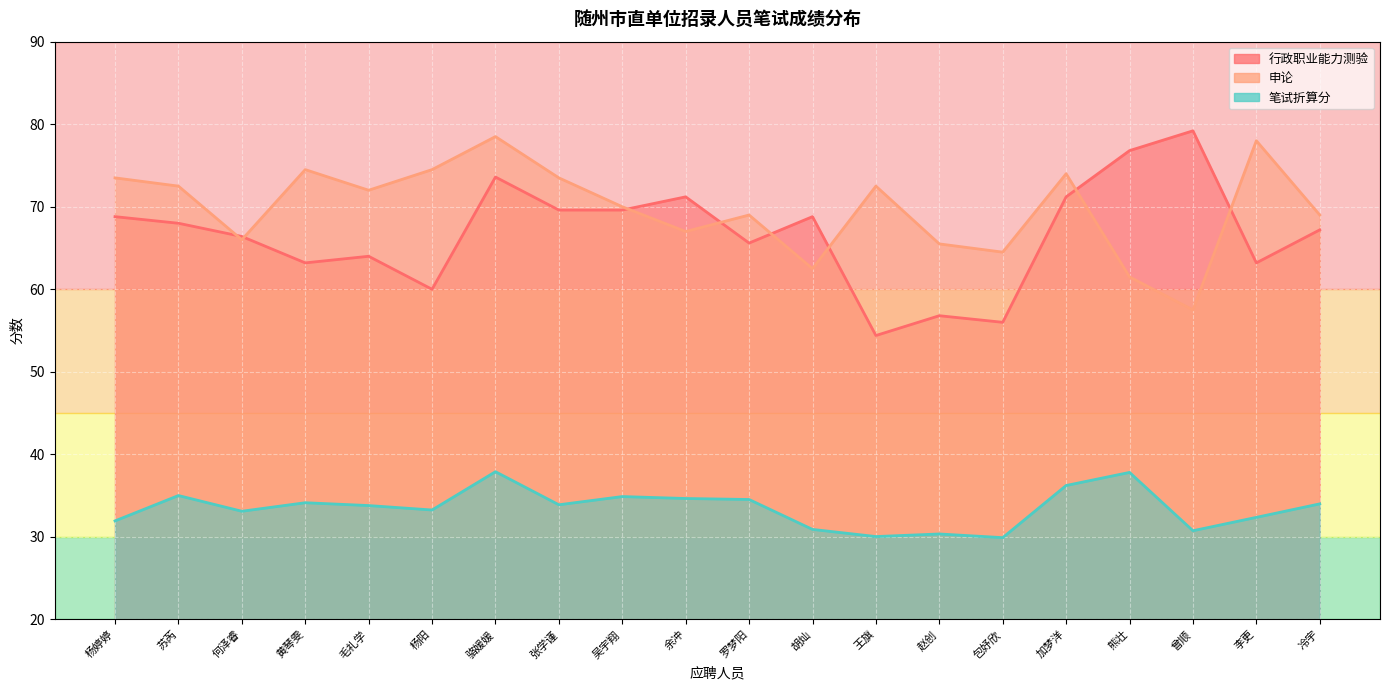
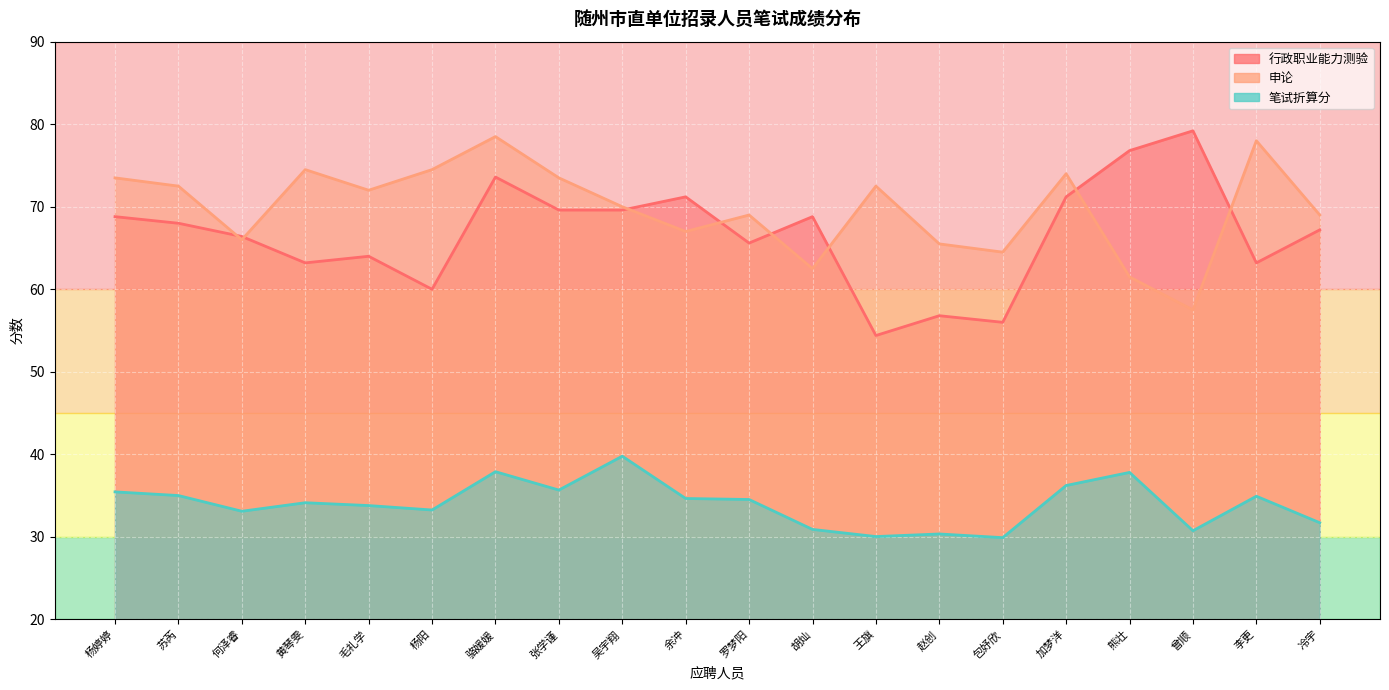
  {
    "笔试折算分": {
-     "杨婷婷": 32,
+     "杨婷婷": 35,
      "苏芮": 35,
      "何泽睿": 33,
      "黄琴雯": 34,
      "毛礼学": 34,
      "杨阳": 33,
      "骆媛媛": 38,
-     "张学谨": 34,
-     "吴宇翔": 35,
+     "张学谨": 36,
+     "吴宇翔": 40,
      "余冲": 35,
      "罗梦阳": 35,
      "胡灿": 31,
      "王旗": 30,
      "赵创": 30,
      "包妤欣": 30,
      "加梦洋": 36,
      "熊壮": 38,
      "曾顺": 31,
-     "李更": 32,
-     "冷宇": 34
+     "李更": 35,
+     "冷宇": 32
    }
  }
